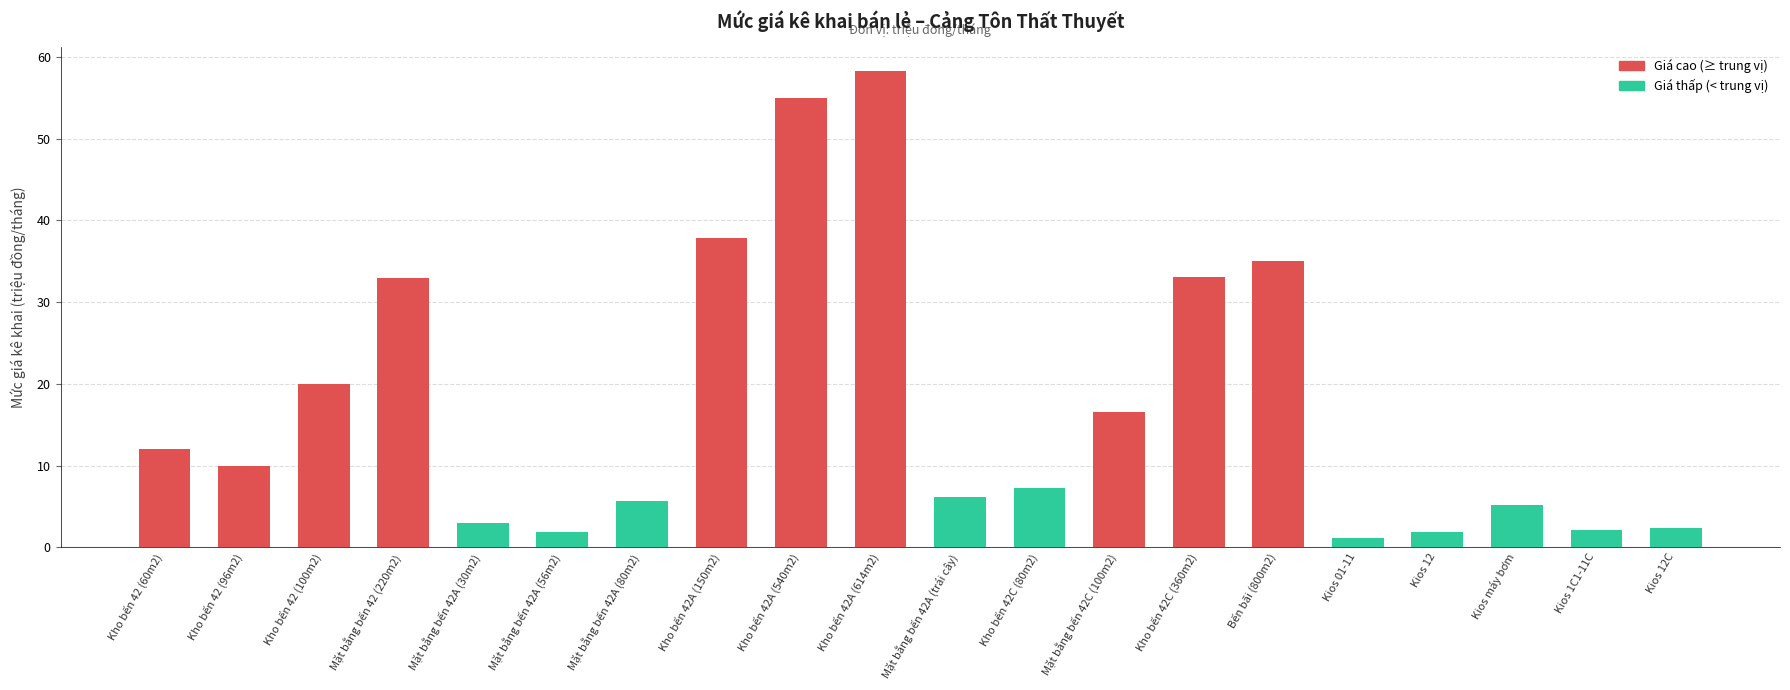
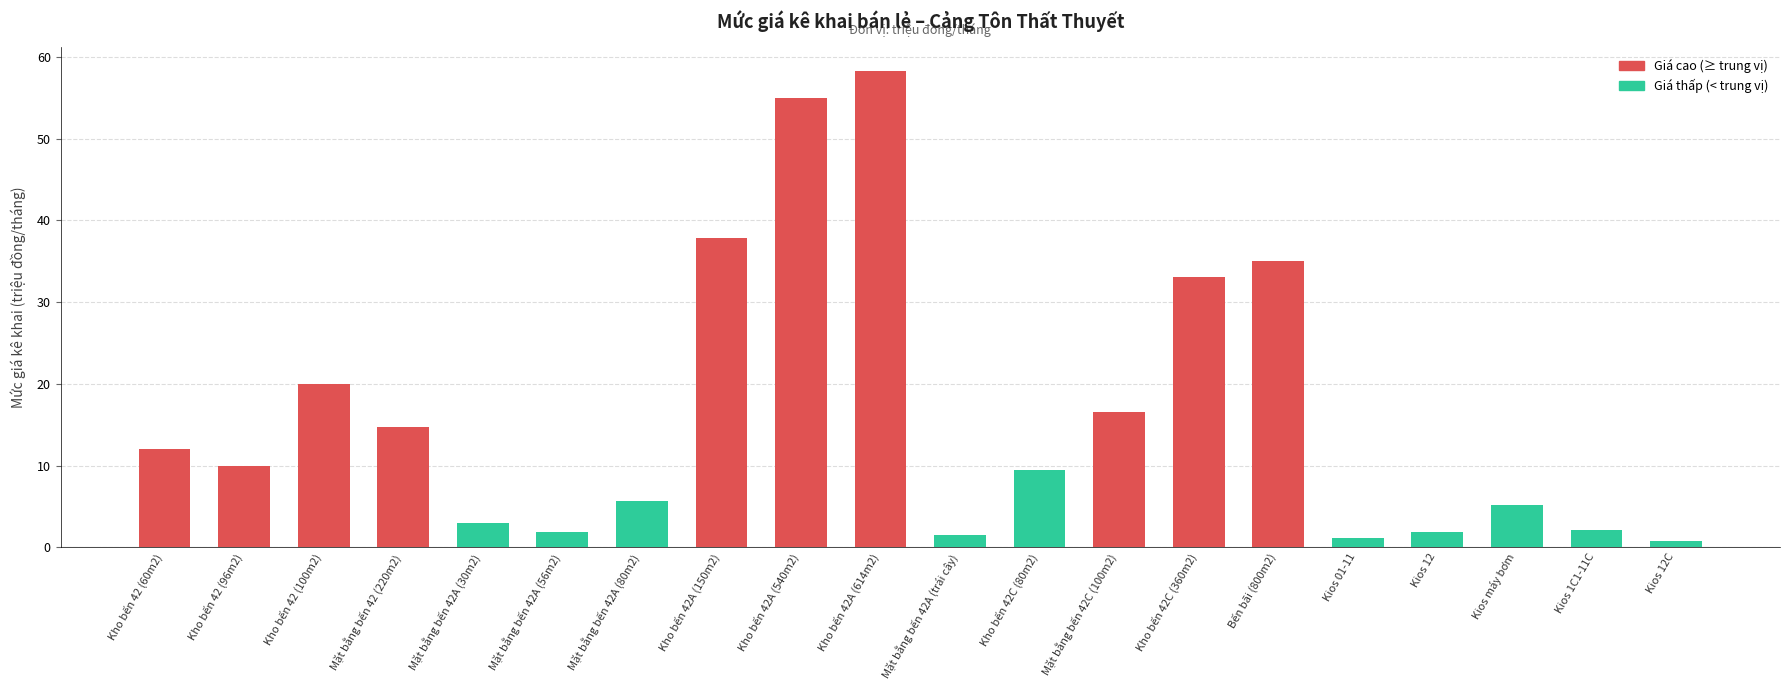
  {
    "Kho bến 42 (60m2)": 12,
    "Kho bến 42 (96m2)": 10,
    "Kho bến 42 (100m2)": 20,
-   "Mặt bằng bến 42 (220m2)": 33,
+   "Mặt bằng bến 42 (220m2)": 15,
    "Mặt bằng bến 42A (30m2)": 3,
    "Mặt bằng bến 42A (56m2)": 2,
    "Mặt bằng bến 42A (80m2)": 6,
    "Kho bến 42A (150m2)": 38,
    "Kho bến 42A (540m2)": 55,
    "Kho bến 42A (614m2)": 58,
-   "Mặt bằng bến 42A (trái cây)": 6,
-   "Kho bến 42C (80m2)": 7,
+   "Mặt bằng bến 42A (trái cây)": 2,
+   "Kho bến 42C (80m2)": 10,
    "Mặt bằng bến 42C (100m2)": 17,
    "Kho bến 42C (360m2)": 33,
    "Bến bãi (800m2)": 35,
    "Kios 01-11": 1,
    "Kios 12": 2,
    "Kios máy bơm": 5,
    "Kios 1C1-11C": 2,
-   "Kios 12C": 2
+   "Kios 12C": 1
  }
